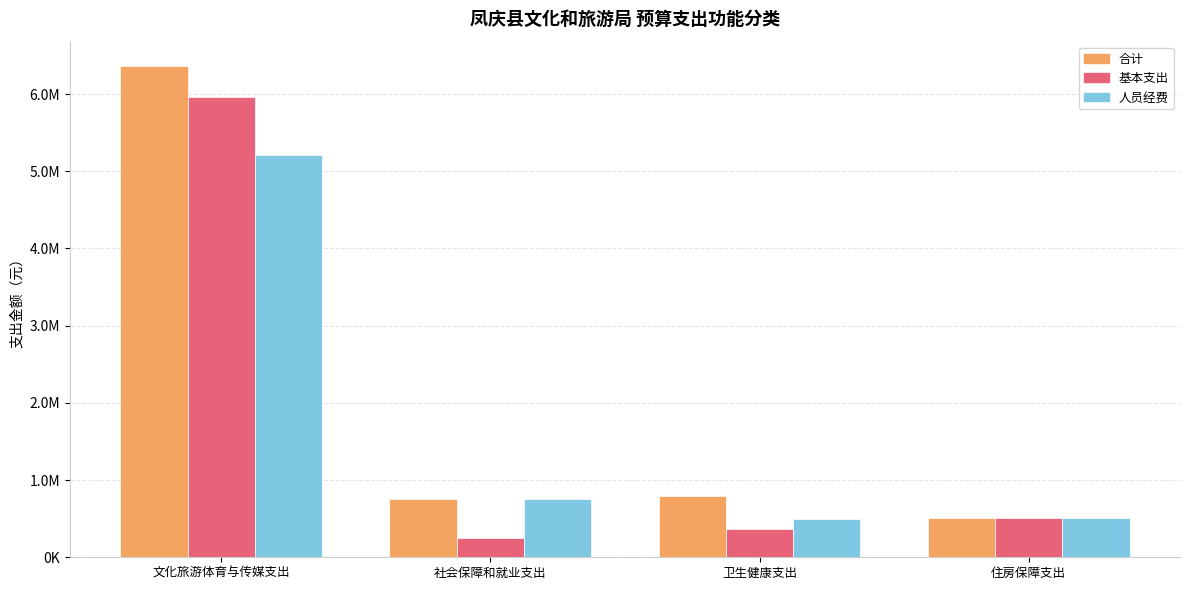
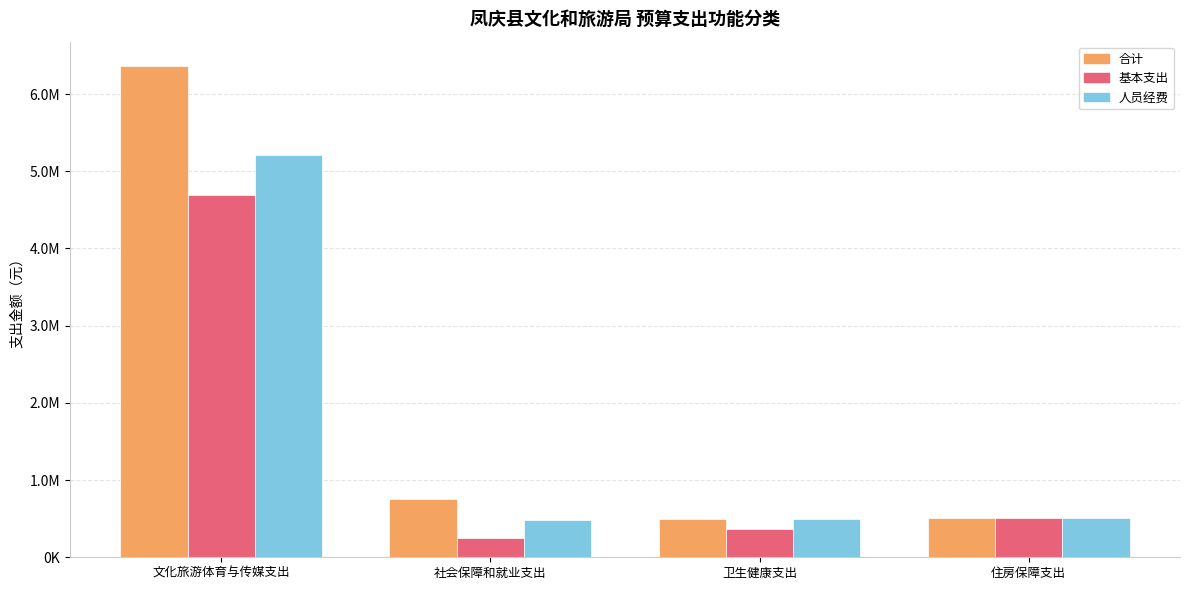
  {
    "合计": {
      "文化旅游体育与传媒支出": 6400000,
      "社会保障和就业支出": 800000,
-     "卫生健康支出": 800000,
+     "卫生健康支出": 500000,
      "住房保障支出": 500000
    },
    "基本支出": {
-     "文化旅游体育与传媒支出": 6000000,
+     "文化旅游体育与传媒支出": 4700000,
      "社会保障和就业支出": 200000,
      "卫生健康支出": 400000,
      "住房保障支出": 500000
    },
    "人员经费": {
      "文化旅游体育与传媒支出": 5200000,
-     "社会保障和就业支出": 800000,
+     "社会保障和就业支出": 500000,
      "卫生健康支出": 500000,
      "住房保障支出": 500000
    }
  }
